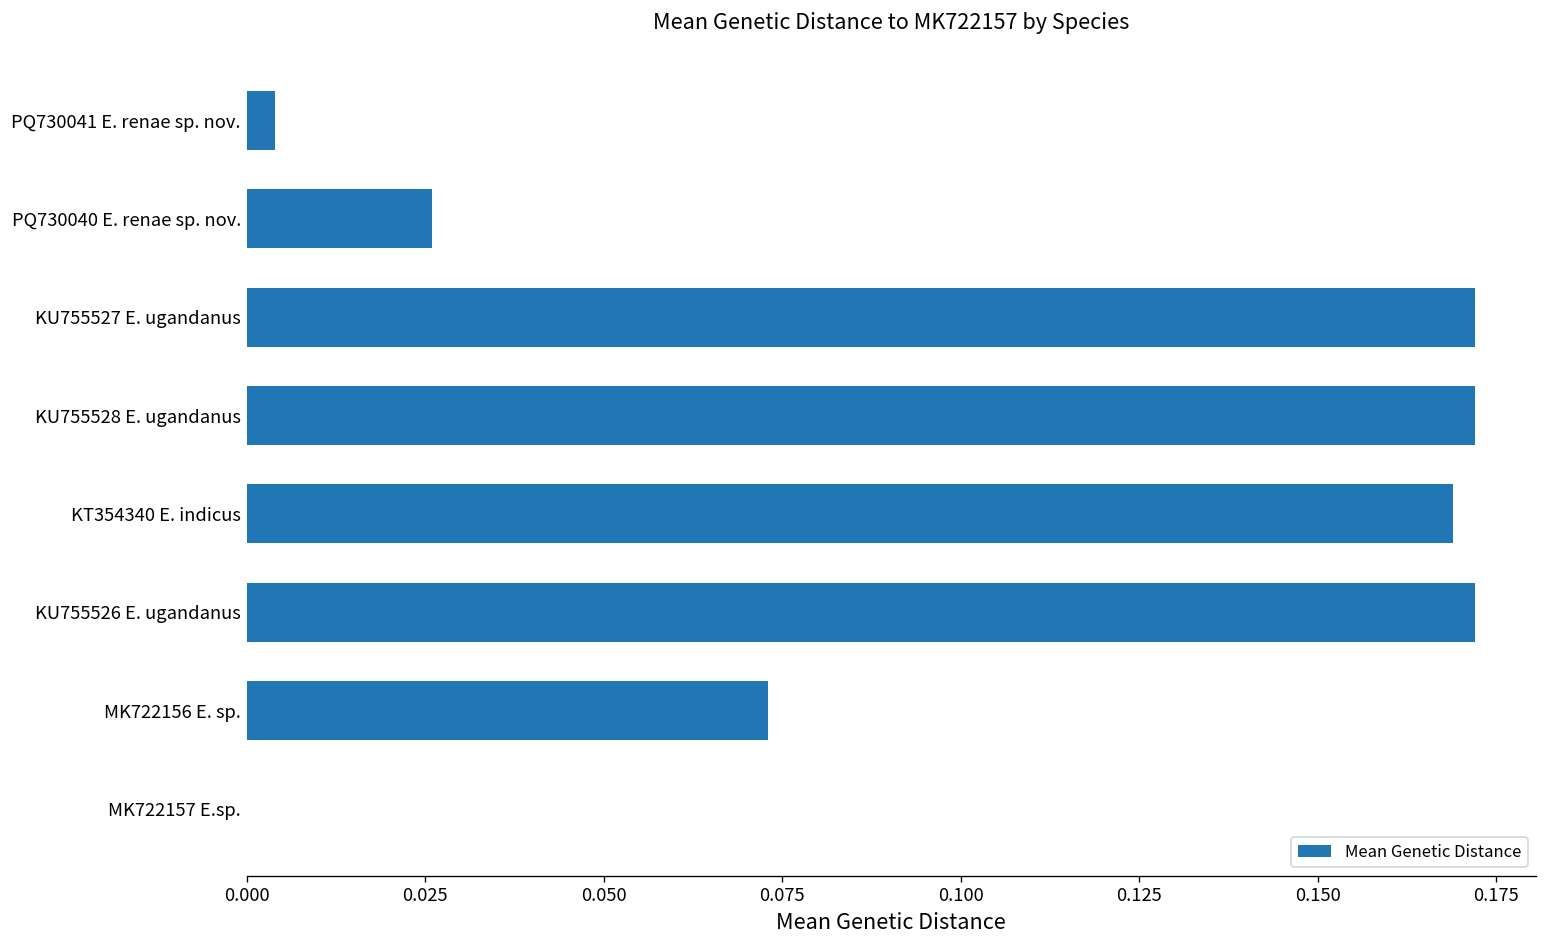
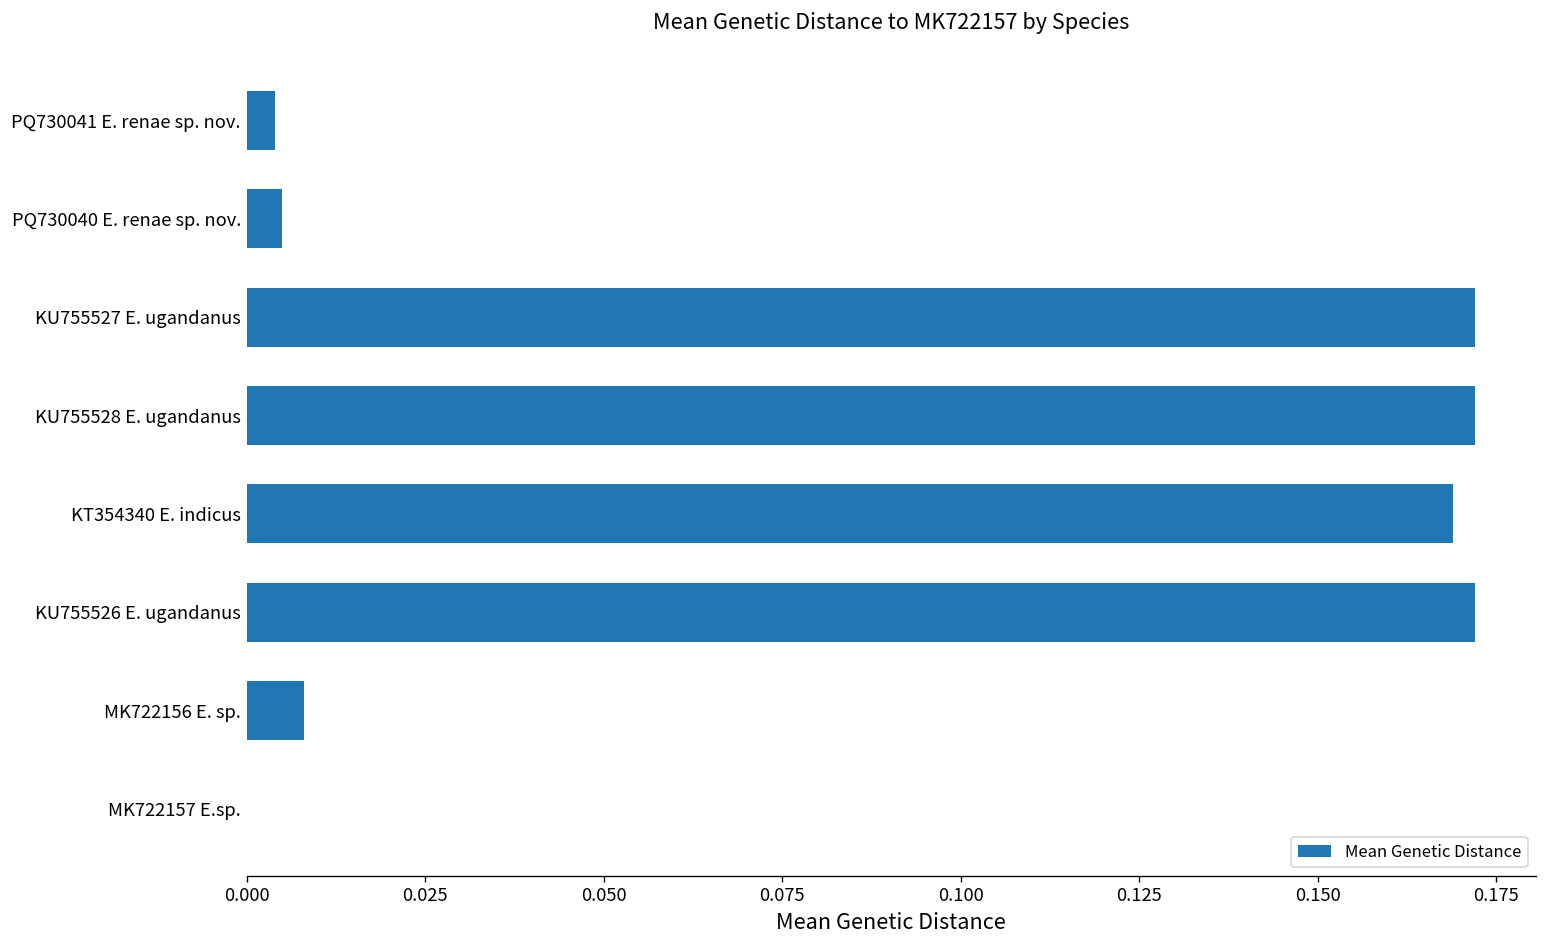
  {
    "PQ730041 E. renae sp. nov.": 0.004,
-   "PQ730040 E. renae sp. nov.": 0.026,
+   "PQ730040 E. renae sp. nov.": 0.005,
    "KU755527 E. ugandanus": 0.172,
    "KU755528 E. ugandanus": 0.172,
    "KT354340 E. indicus": 0.169,
    "KU755526 E. ugandanus": 0.172,
-   "MK722156 E. sp.": 0.073,
+   "MK722156 E. sp.": 0.008,
    "MK722157 E.sp.": 0.000
  }
